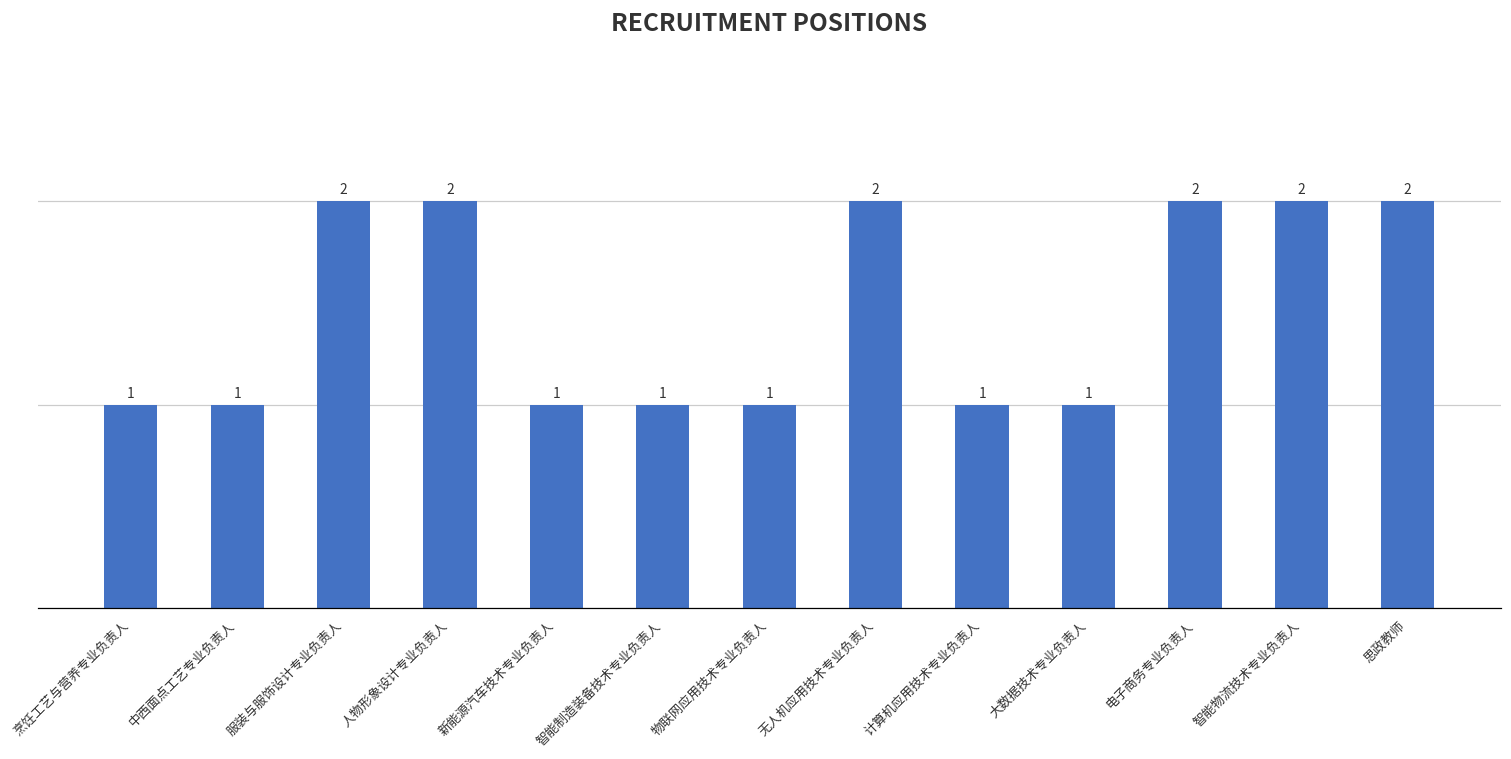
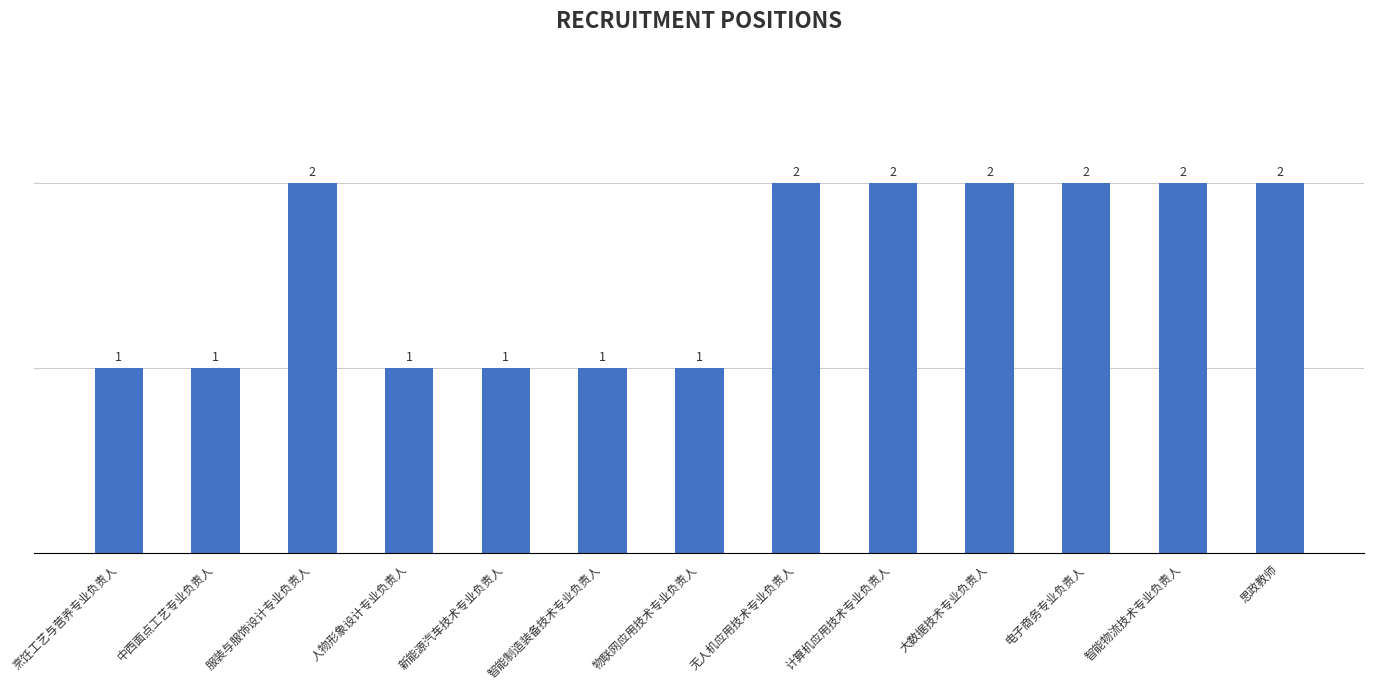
  {
    "烹饪工艺与营养专业负责人": 1,
    "中西面点工艺专业负责人": 1,
    "服装与服饰设计专业负责人": 2,
-   "人物形象设计专业负责人": 2,
+   "人物形象设计专业负责人": 1,
    "新能源汽车技术专业负责人": 1,
    "智能制造装备技术专业负责人": 1,
    "物联网应用技术专业负责人": 1,
    "无人机应用技术专业负责人": 2,
-   "计算机应用技术专业负责人": 1,
-   "大数据技术专业负责人": 1,
+   "计算机应用技术专业负责人": 2,
+   "大数据技术专业负责人": 2,
    "电子商务专业负责人": 2,
    "智能物流技术专业负责人": 2,
    "思政教师": 2
  }
